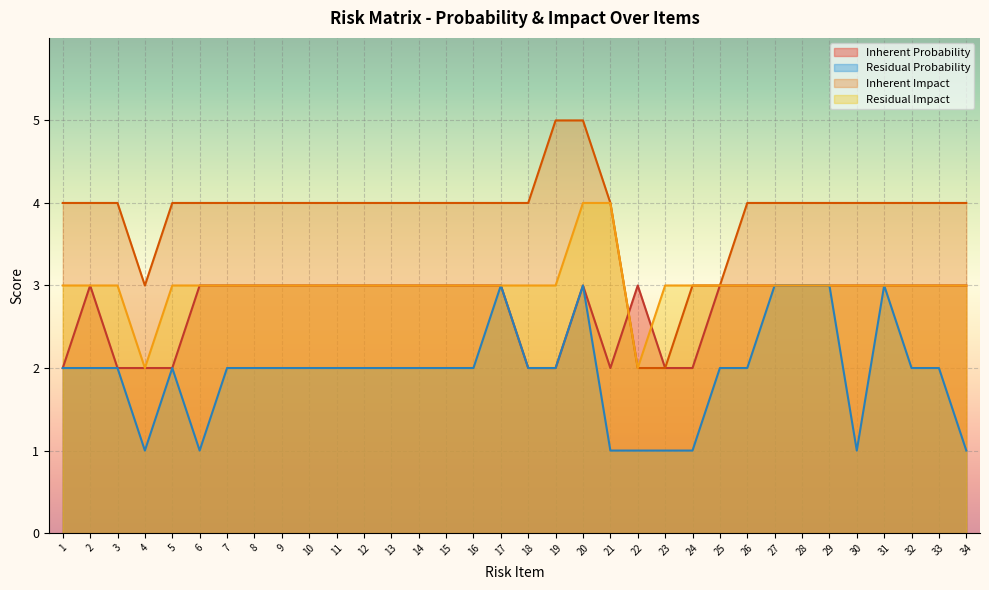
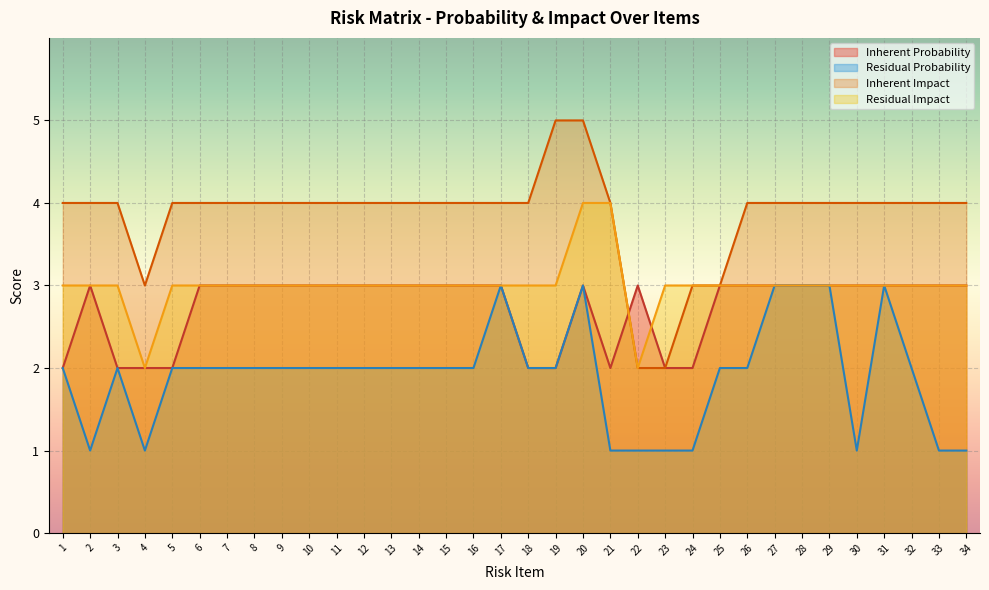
  {
    "Residual Probability": {
-     "2": 2,
+     "2": 1,
      "4": 1,
-     "6": 1,
+     "6": 2,
      "7": 2,
      "8": 2,
      "9": 2,
      "10": 2,
      "11": 2,
      "12": 2,
      "13": 2,
      "14": 2,
      "15": 2,
      "16": 2,
      "21": 1,
      "22": 1,
      "23": 1,
      "24": 1,
      "25": 2,
      "26": 2,
      "30": 1,
      "32": 2,
-     "33": 2,
+     "33": 1,
      "34": 1
    }
  }
